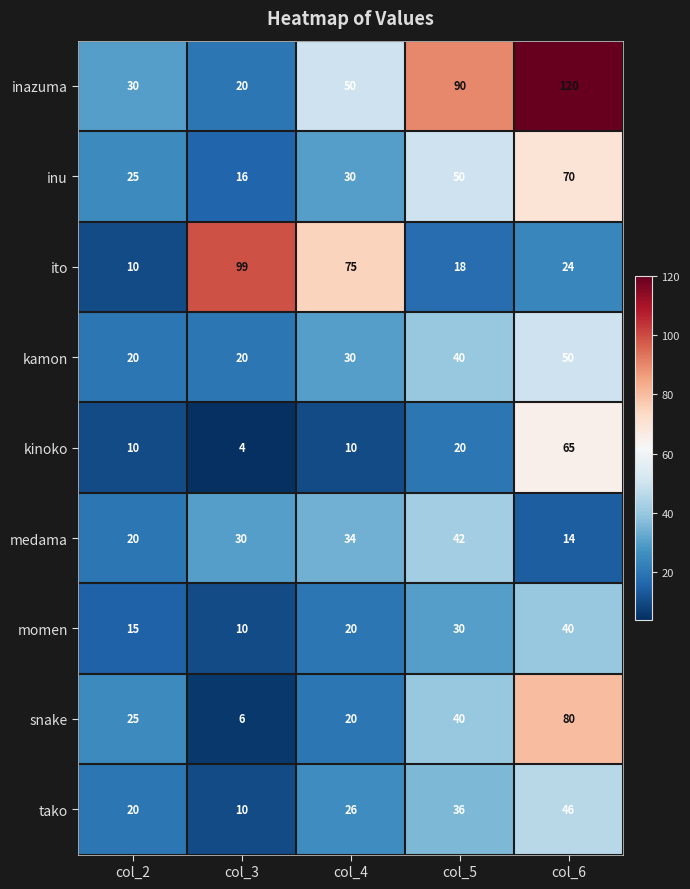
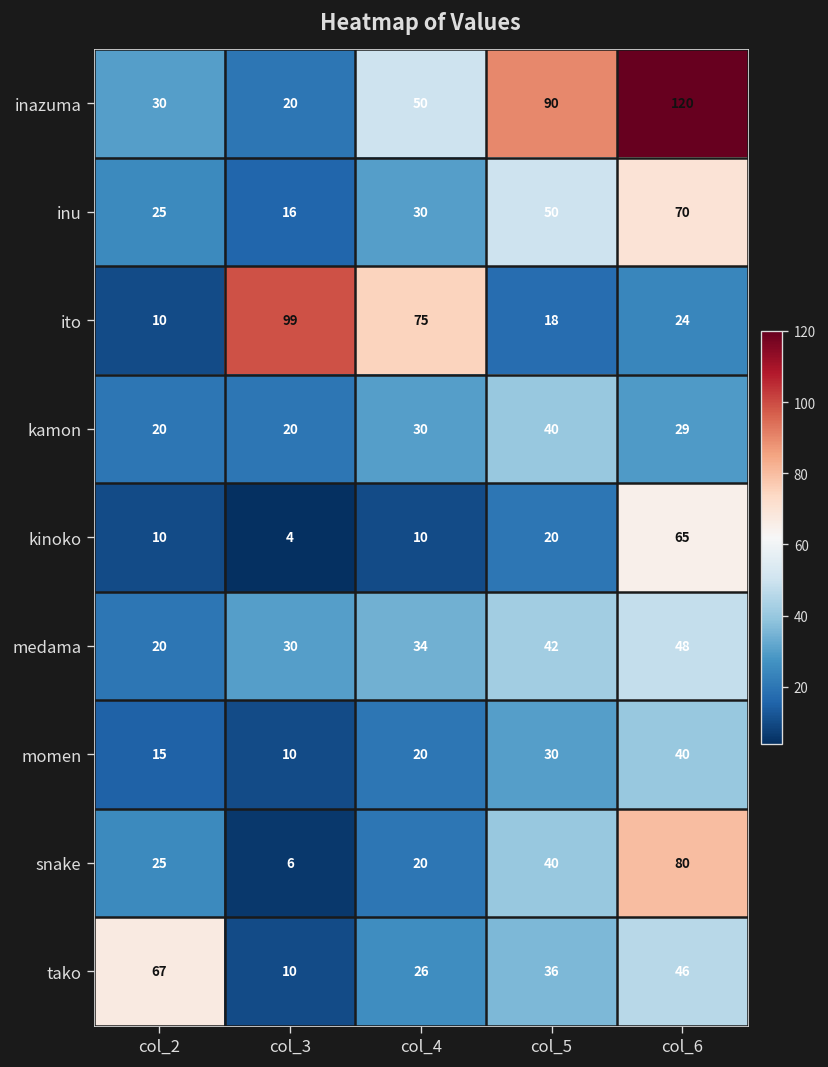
  {
    "inazuma": {
      "col_2": 30,
      "col_3": 20,
      "col_4": 50,
      "col_5": 90,
      "col_6": 120
    },
    "inu": {
      "col_2": 25,
      "col_3": 16,
      "col_4": 30,
      "col_5": 50,
      "col_6": 70
    },
    "ito": {
      "col_2": 10,
      "col_3": 99,
      "col_4": 75,
      "col_5": 18,
      "col_6": 24
    },
    "kamon": {
      "col_2": 20,
      "col_3": 20,
      "col_4": 30,
      "col_5": 40,
-     "col_6": 50
+     "col_6": 29
    },
    "kinoko": {
      "col_2": 10,
      "col_3": 4,
      "col_4": 10,
      "col_5": 20,
      "col_6": 65
    },
    "medama": {
      "col_2": 20,
      "col_3": 30,
      "col_4": 34,
      "col_5": 42,
-     "col_6": 14
+     "col_6": 48
    },
    "momen": {
      "col_2": 15,
      "col_3": 10,
      "col_4": 20,
      "col_5": 30,
      "col_6": 40
    },
    "snake": {
      "col_2": 25,
      "col_3": 6,
      "col_4": 20,
      "col_5": 40,
      "col_6": 80
    },
    "tako": {
-     "col_2": 20,
+     "col_2": 67,
      "col_3": 10,
      "col_4": 26,
      "col_5": 36,
      "col_6": 46
    }
  }
